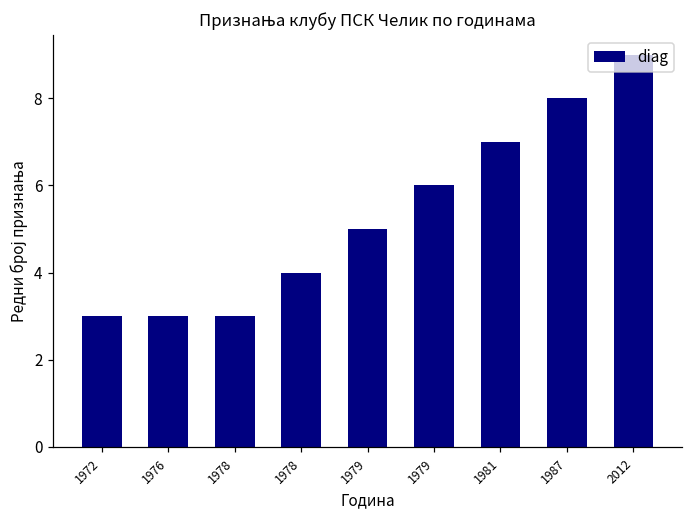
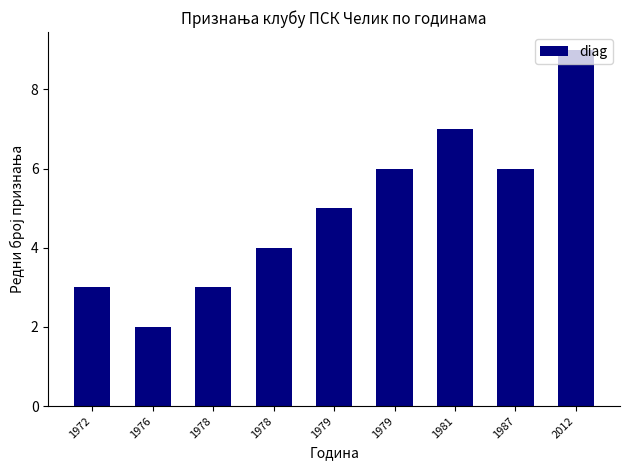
  {
    "1972": 3,
-   "1976": 3,
+   "1976": 2,
    "1981": 7,
-   "1987": 8
+   "1987": 6
  }
